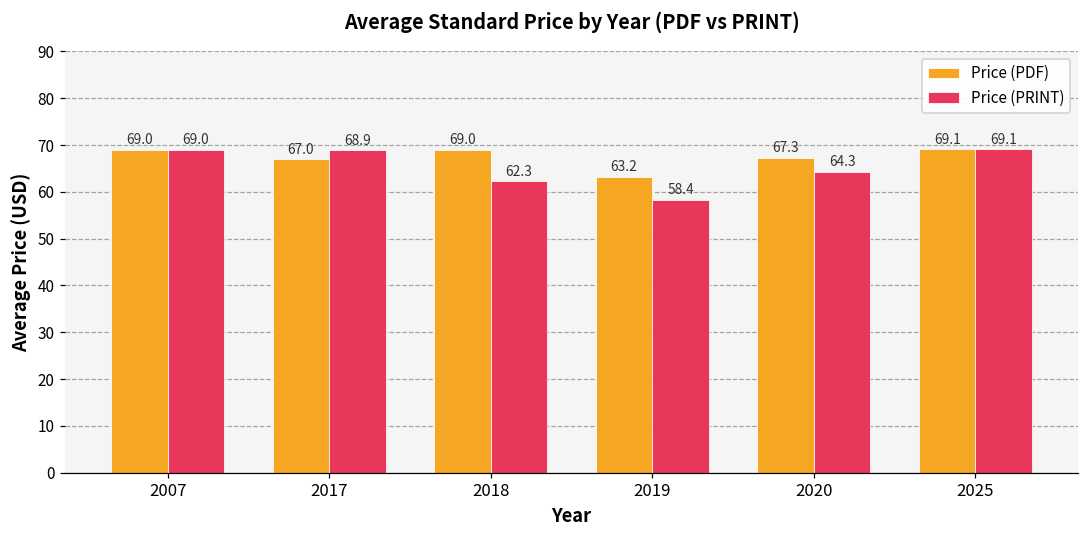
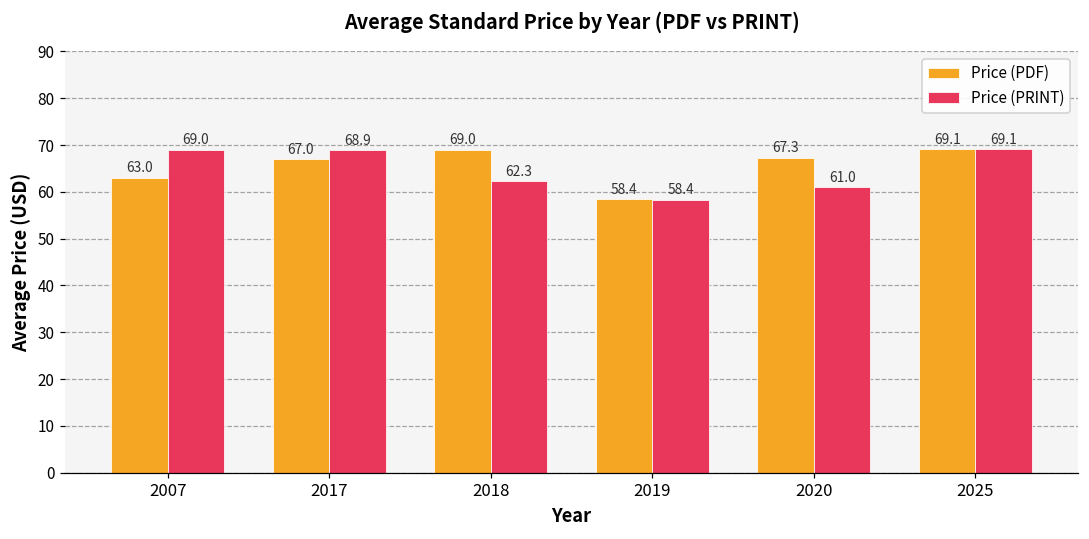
  {
    "Price (PDF)": {
-     "2007": 69.0,
+     "2007": 63.0,
      "2017": 67.0,
      "2018": 69.0,
-     "2019": 63.2,
+     "2019": 58.4,
      "2020": 67.3,
      "2025": 69.1
    },
    "Price (PRINT)": {
      "2007": 69.0,
      "2017": 68.9,
      "2018": 62.3,
      "2019": 58.4,
-     "2020": 64.3,
+     "2020": 61.0,
      "2025": 69.1
    }
  }
